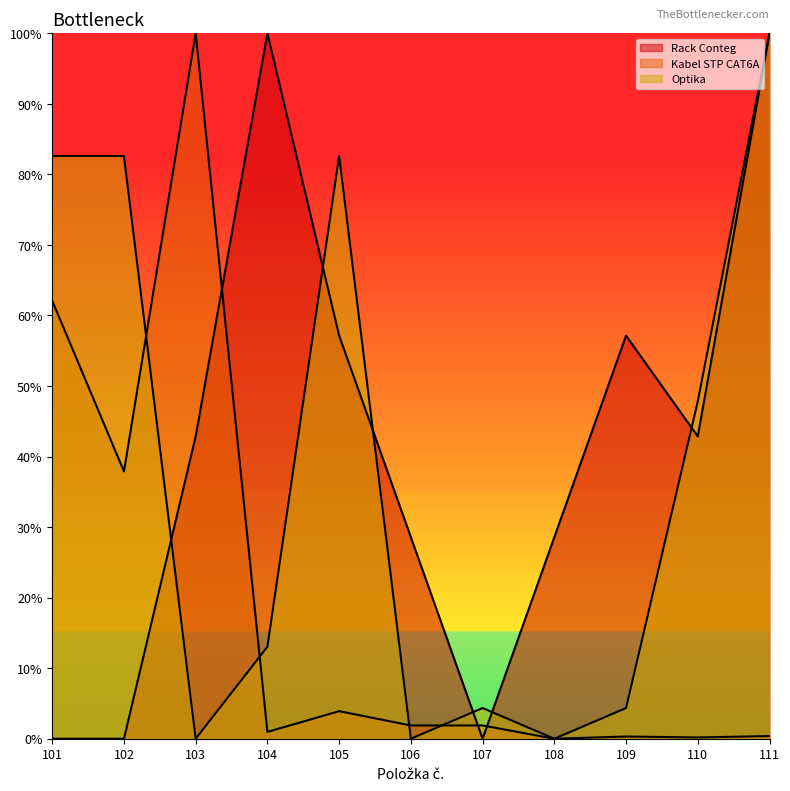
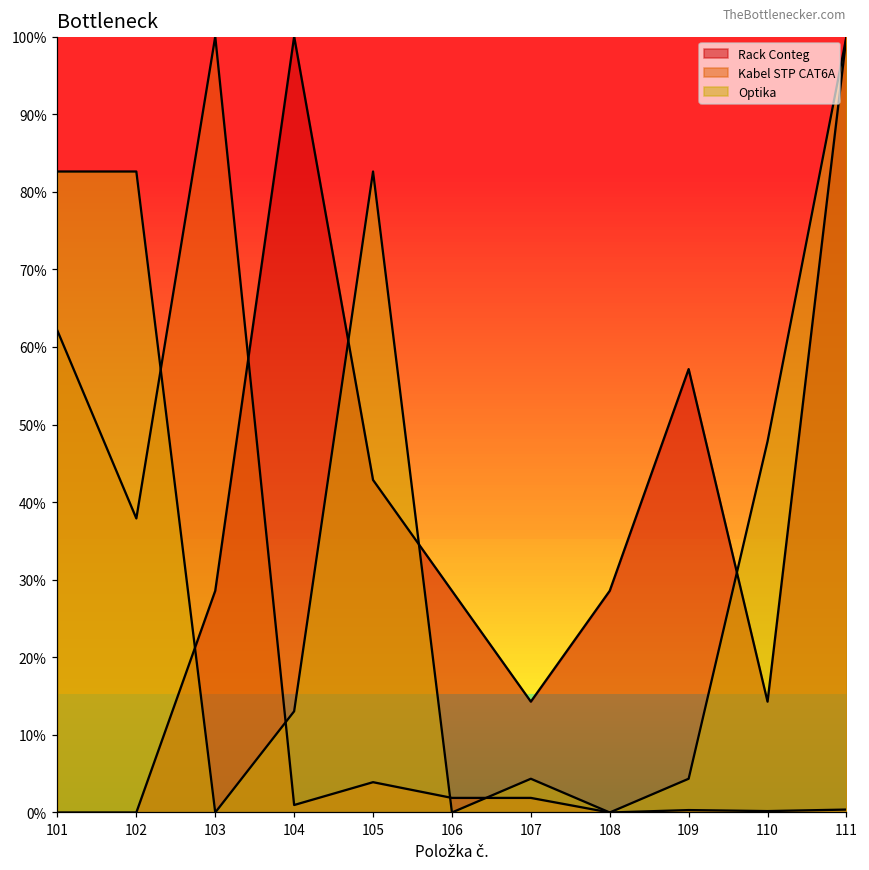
  {
    "Rack Conteg": {
      "101": "0%",
      "102": "0%",
-     "103": "43%",
+     "103": "29%",
      "104": "100%",
-     "105": "57%",
+     "105": "43%",
      "106": "29%",
-     "107": "0%",
+     "107": "14%",
      "108": "29%",
      "109": "57%",
-     "110": "43%"
+     "110": "14%"
    }
  }
